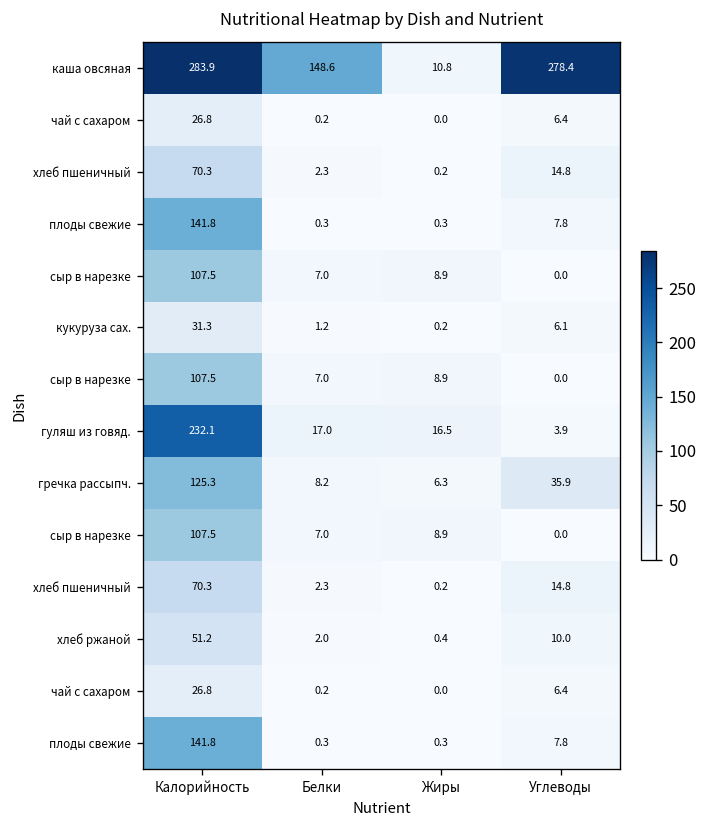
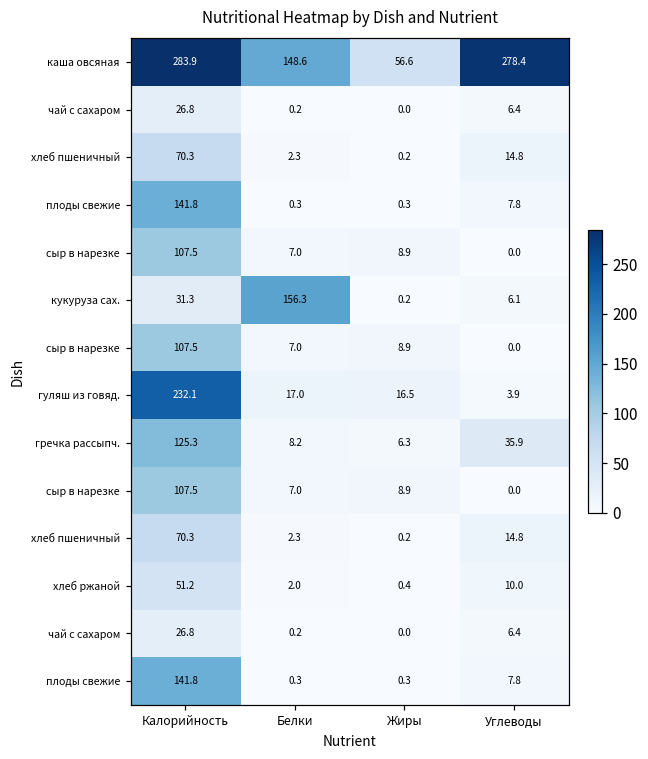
  {
    "каша овсяная": {
      "Калорийность": 283.9,
      "Белки": 148.6,
-     "Жиры": 10.8,
+     "Жиры": 56.6,
      "Углеводы": 278.4
    },
    "кукуруза сах.": {
      "Калорийность": 31.3,
-     "Белки": 1.2,
+     "Белки": 156.3,
      "Жиры": 0.2,
      "Углеводы": 6.1
    },
    "гуляш из говяд.": {
      "Калорийность": 232.1,
      "Белки": 17.0,
      "Жиры": 16.5,
      "Углеводы": 3.9
    },
    "гречка рассыпч.": {
      "Калорийность": 125.3,
      "Белки": 8.2,
      "Жиры": 6.3,
      "Углеводы": 35.9
    },
    "хлеб ржаной": {
      "Калорийность": 51.2,
      "Белки": 2.0,
      "Жиры": 0.4,
      "Углеводы": 10.0
    }
  }
